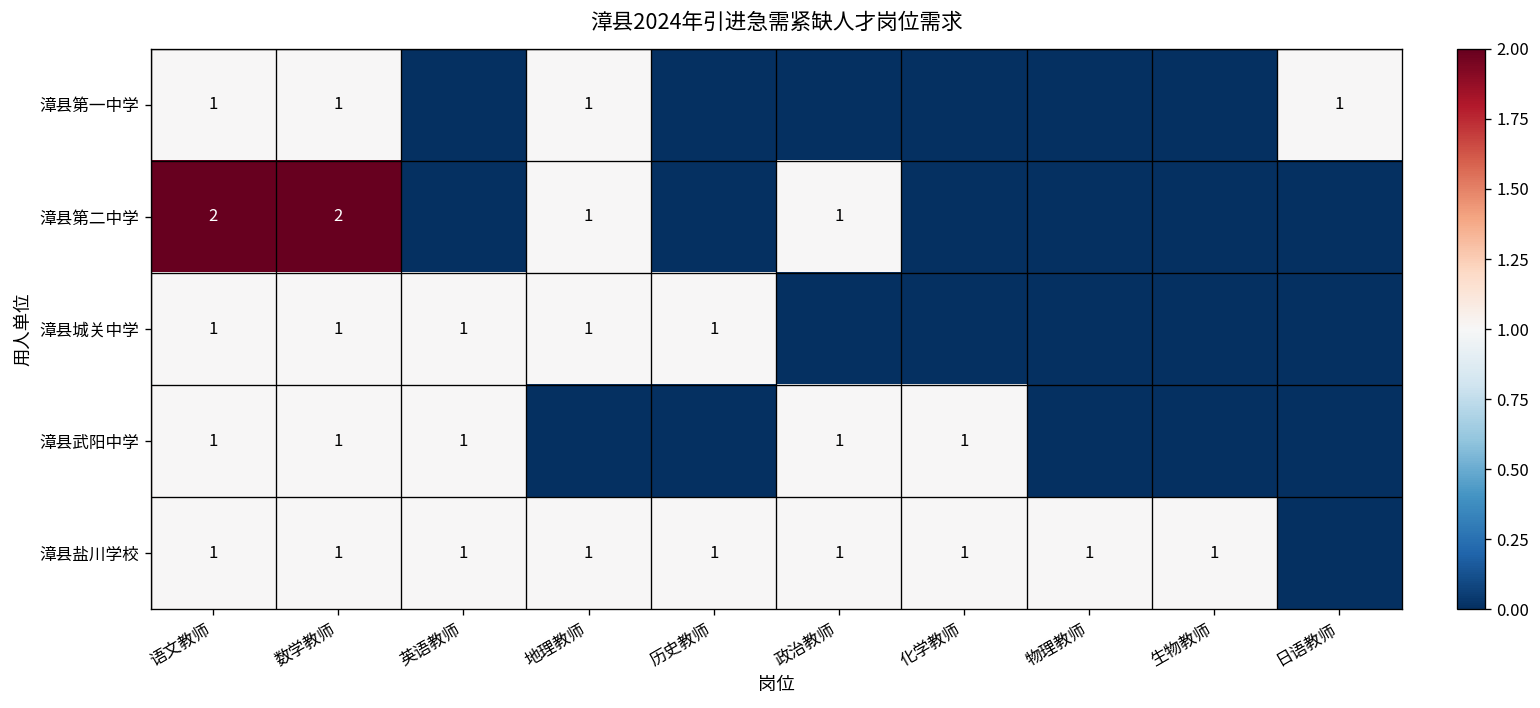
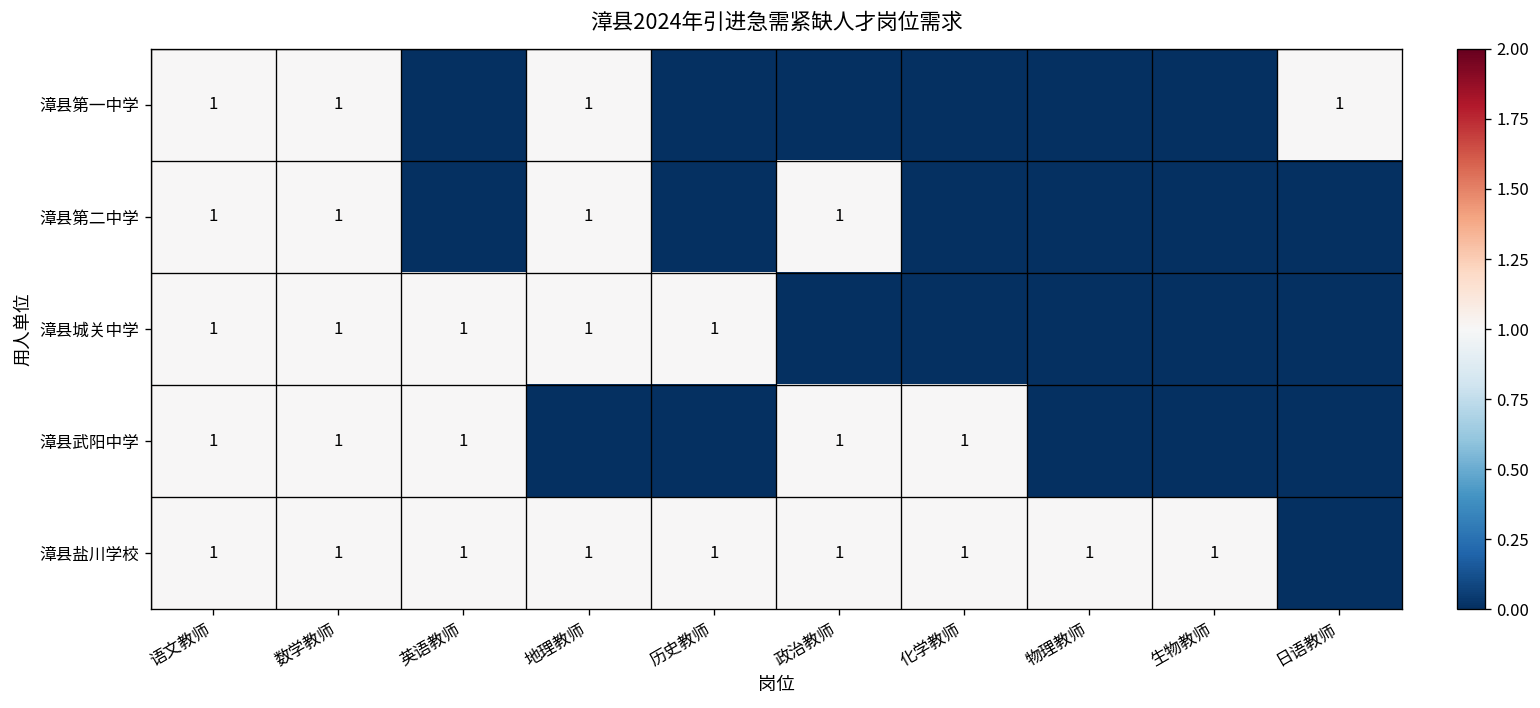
  {
    "漳县第一中学": {
      "语文教师": 1,
      "数学教师": 1,
      "地理教师": 1,
      "日语教师": 1
    },
    "漳县第二中学": {
-     "语文教师": 2,
-     "数学教师": 2,
+     "语文教师": 1,
+     "数学教师": 1,
      "地理教师": 1,
      "政治教师": 1
    },
    "漳县城关中学": {
      "语文教师": 1,
      "数学教师": 1,
      "英语教师": 1,
      "地理教师": 1,
      "历史教师": 1
    },
    "漳县武阳中学": {
      "语文教师": 1,
      "数学教师": 1,
      "英语教师": 1,
      "政治教师": 1,
      "化学教师": 1
    },
    "漳县盐川学校": {
      "语文教师": 1,
      "数学教师": 1,
      "英语教师": 1,
      "地理教师": 1,
      "历史教师": 1,
      "政治教师": 1,
      "化学教师": 1,
      "物理教师": 1,
      "生物教师": 1
    }
  }
